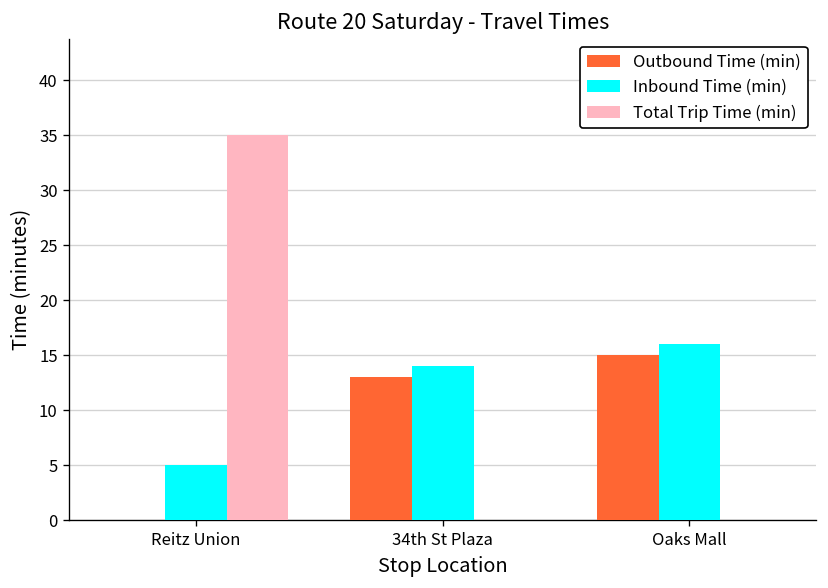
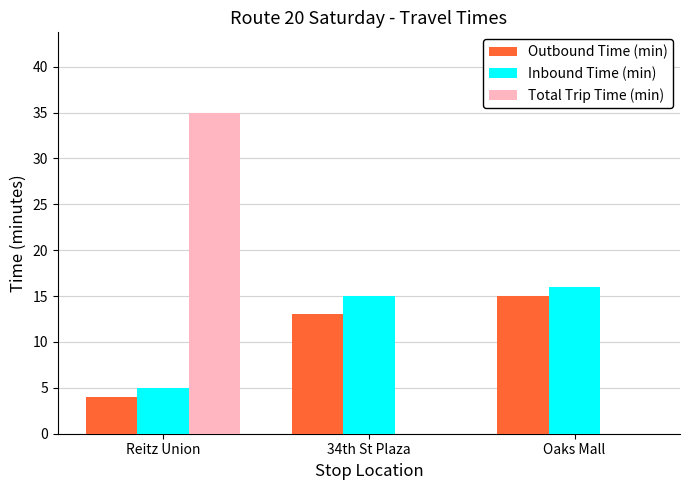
  {
    "Outbound Time (min)": {
-     "Reitz Union": 0,
+     "Reitz Union": 4,
      "34th St Plaza": 13,
      "Oaks Mall": 15
    },
    "Inbound Time (min)": {
      "Reitz Union": 5,
-     "34th St Plaza": 14,
+     "34th St Plaza": 15,
      "Oaks Mall": 16
    },
    "Total Trip Time (min)": {
      "Reitz Union": 35,
      "34th St Plaza": 0,
      "Oaks Mall": 0
    }
  }
